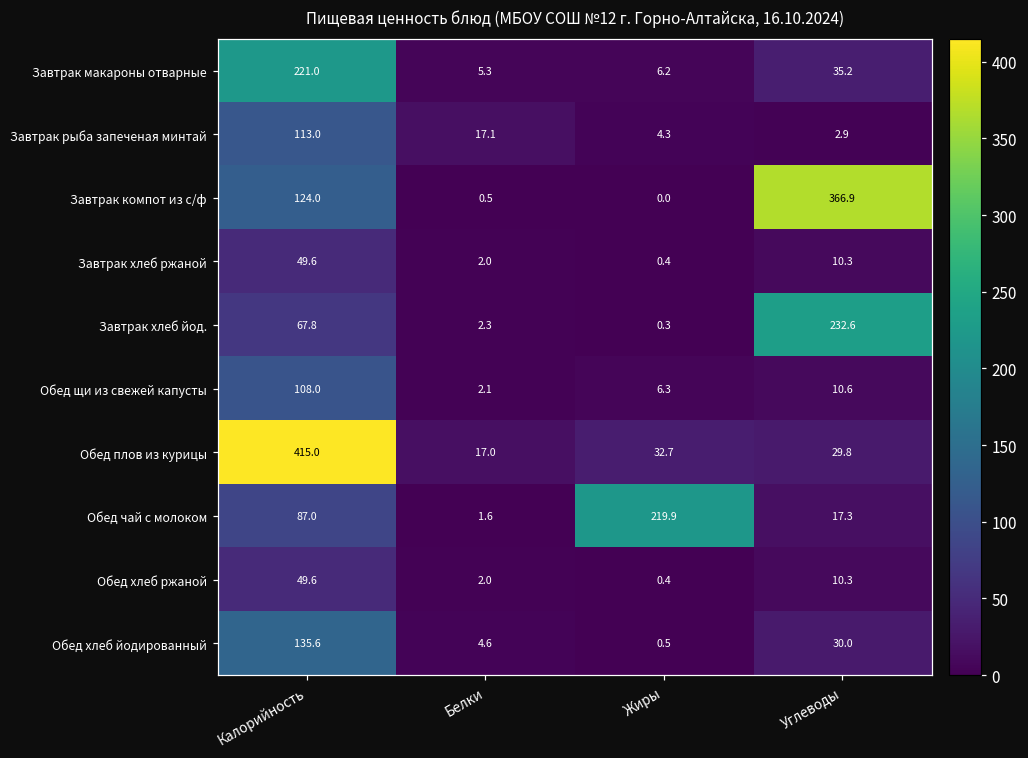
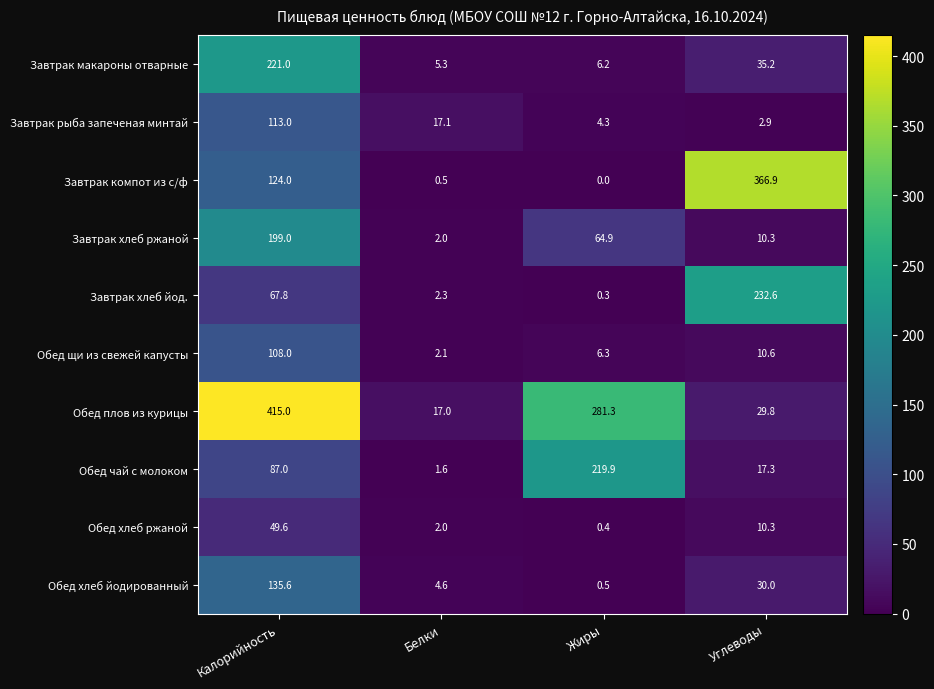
  {
    "Завтрак макароны отварные": {
      "Калорийность": 221.0,
      "Белки": 5.3,
      "Жиры": 6.2,
      "Углеводы": 35.2
    },
    "Завтрак рыба запеченая минтай": {
      "Калорийность": 113.0,
      "Белки": 17.1,
      "Жиры": 4.3,
      "Углеводы": 2.9
    },
    "Завтрак компот из с/ф": {
      "Калорийность": 124.0,
      "Белки": 0.5,
      "Жиры": 0.0,
      "Углеводы": 366.9
    },
    "Завтрак хлеб ржаной": {
-     "Калорийность": 49.6,
+     "Калорийность": 199.0,
      "Белки": 2.0,
-     "Жиры": 0.4,
+     "Жиры": 64.9,
      "Углеводы": 10.3
    },
    "Завтрак хлеб йод.": {
      "Калорийность": 67.8,
      "Белки": 2.3,
      "Жиры": 0.3,
      "Углеводы": 232.6
    },
    "Обед щи из свежей капусты": {
      "Калорийность": 108.0,
      "Белки": 2.1,
      "Жиры": 6.3,
      "Углеводы": 10.6
    },
    "Обед плов из курицы": {
      "Калорийность": 415.0,
      "Белки": 17.0,
-     "Жиры": 32.7,
+     "Жиры": 281.3,
      "Углеводы": 29.8
    },
    "Обед чай с молоком": {
      "Калорийность": 87.0,
      "Белки": 1.6,
      "Жиры": 219.9,
      "Углеводы": 17.3
    },
    "Обед хлеб ржаной": {
      "Калорийность": 49.6,
      "Белки": 2.0,
      "Жиры": 0.4,
      "Углеводы": 10.3
    },
    "Обед хлеб йодированный": {
      "Калорийность": 135.6,
      "Белки": 4.6,
      "Жиры": 0.5,
      "Углеводы": 30.0
    }
  }
